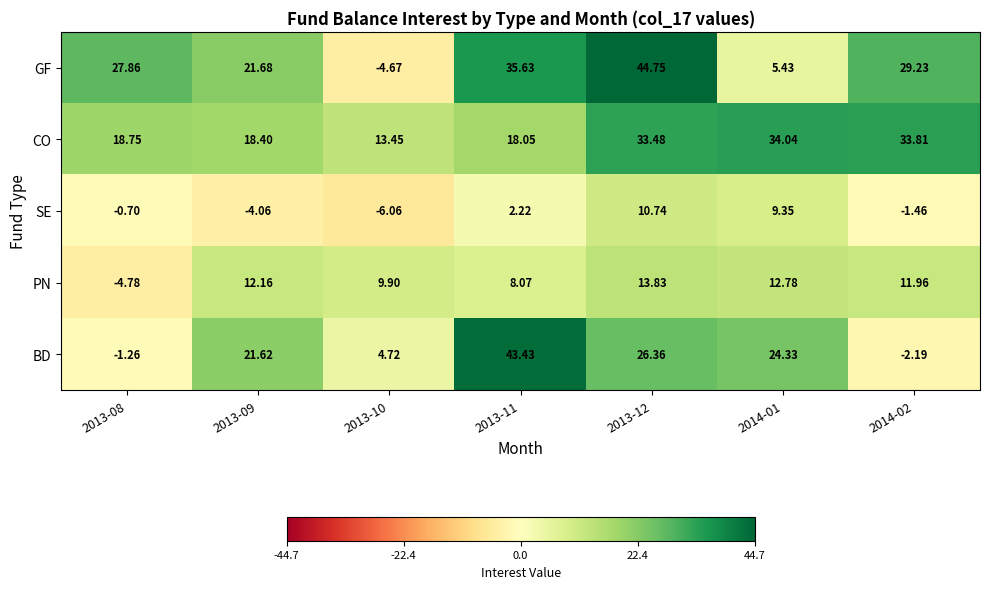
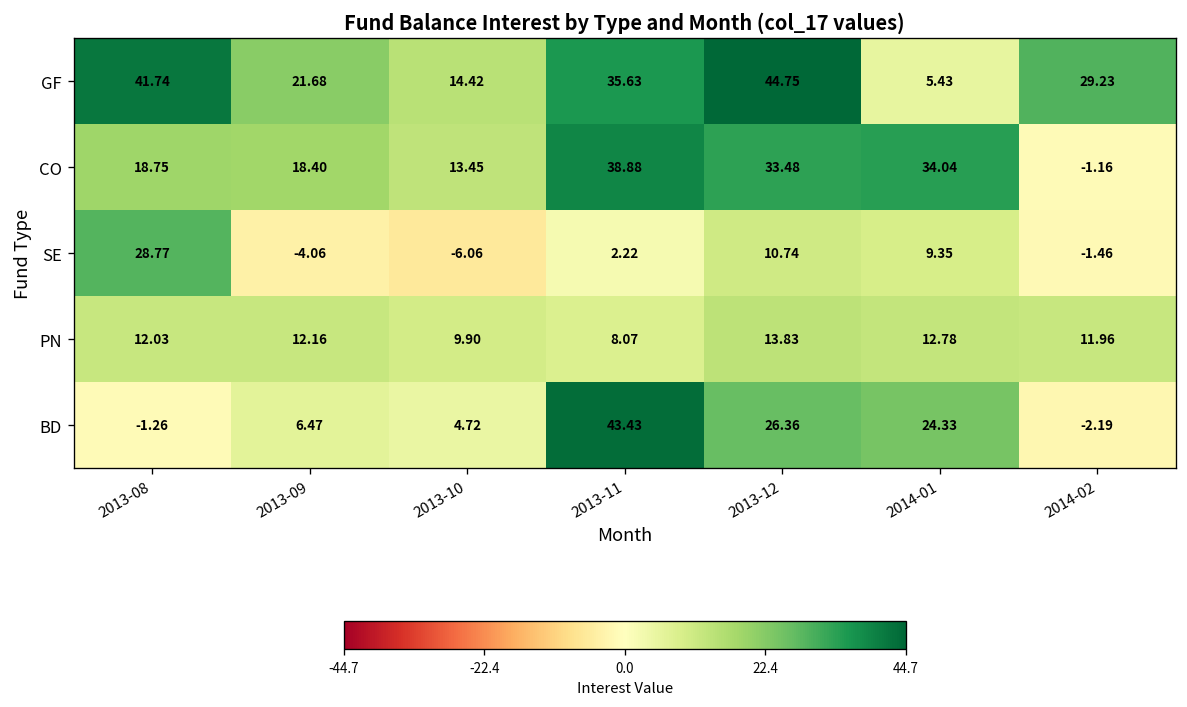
  {
    "GF": {
-     "2013-08": 27.86,
+     "2013-08": 41.74,
      "2013-09": 21.68,
-     "2013-10": -4.67,
+     "2013-10": 14.42,
      "2013-11": 35.63,
      "2013-12": 44.75,
      "2014-01": 5.43,
      "2014-02": 29.23
    },
    "CO": {
      "2013-08": 18.75,
      "2013-09": 18.40,
      "2013-10": 13.45,
-     "2013-11": 18.05,
+     "2013-11": 38.88,
      "2013-12": 33.48,
      "2014-01": 34.04,
-     "2014-02": 33.81
+     "2014-02": -1.16
    },
    "SE": {
-     "2013-08": -0.70,
+     "2013-08": 28.77,
      "2013-09": -4.06,
      "2013-10": -6.06,
      "2013-11": 2.22,
      "2013-12": 10.74,
      "2014-01": 9.35,
      "2014-02": -1.46
    },
    "PN": {
-     "2013-08": -4.78,
+     "2013-08": 12.03,
      "2013-09": 12.16,
      "2013-10": 9.90,
      "2013-11": 8.07,
      "2013-12": 13.83,
      "2014-01": 12.78,
      "2014-02": 11.96
    },
    "BD": {
      "2013-08": -1.26,
-     "2013-09": 21.62,
+     "2013-09": 6.47,
      "2013-10": 4.72,
      "2013-11": 43.43,
      "2013-12": 26.36,
      "2014-01": 24.33,
      "2014-02": -2.19
    }
  }
